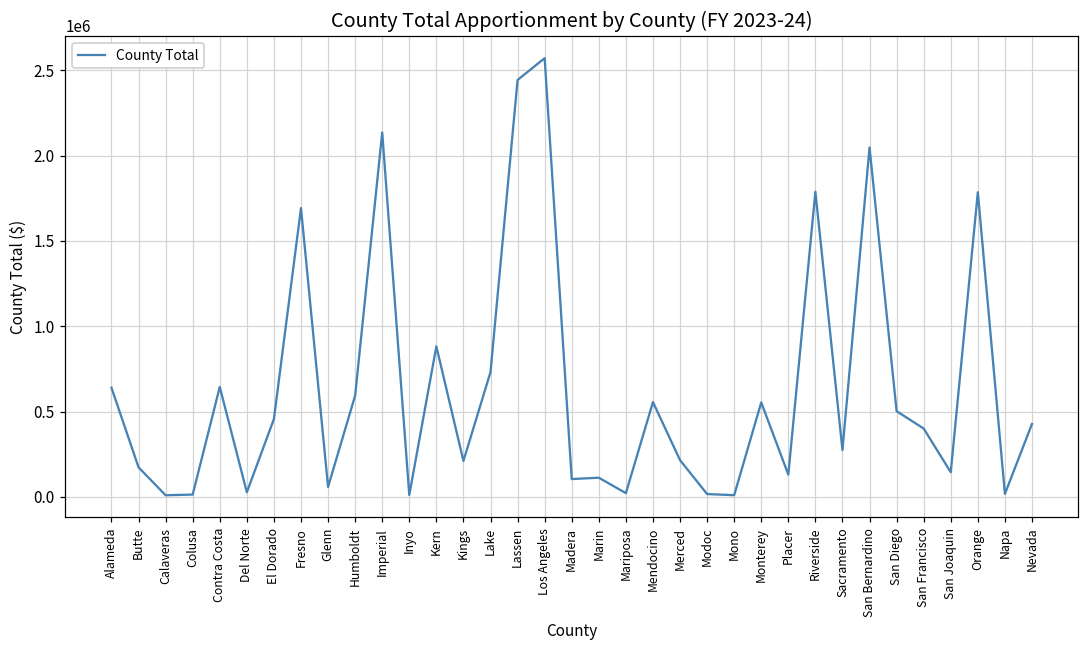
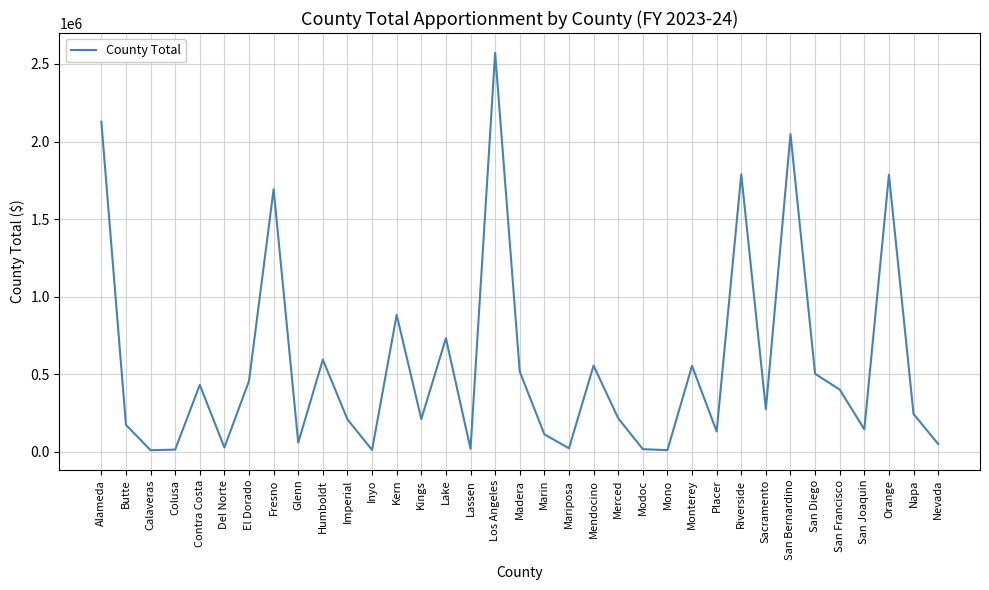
  {
-   "Alameda": 640000,
+   "Alameda": 2130000,
    "Butte": 170000,
    "Calaveras": 10000,
    "Colusa": 10000,
-   "Contra Costa": 640000,
+   "Contra Costa": 430000,
    "Del Norte": 30000,
    "El Dorado": 460000,
    "Fresno": 1690000,
    "Glenn": 60000,
    "Humboldt": 590000,
-   "Imperial": 2140000,
+   "Imperial": 210000,
    "Inyo": 10000,
    "Kern": 880000,
    "Kings": 210000,
    "Lake": 730000,
-   "Lassen": 2440000,
+   "Lassen": 20000,
    "Los Angeles": 2570000,
-   "Madera": 100000,
+   "Madera": 520000,
    "Marin": 110000,
    "Mariposa": 20000,
    "Mendocino": 560000,
    "Merced": 220000,
    "Modoc": 20000,
    "Mono": 10000,
    "Monterey": 550000,
    "Placer": 130000,
    "Riverside": 1790000,
    "Sacramento": 270000,
    "San Bernardino": 2050000,
    "San Diego": 500000,
    "San Francisco": 400000,
    "San Joaquin": 140000,
    "Orange": 1790000,
-   "Napa": 20000,
-   "Nevada": 430000
+   "Napa": 240000,
+   "Nevada": 50000
  }
